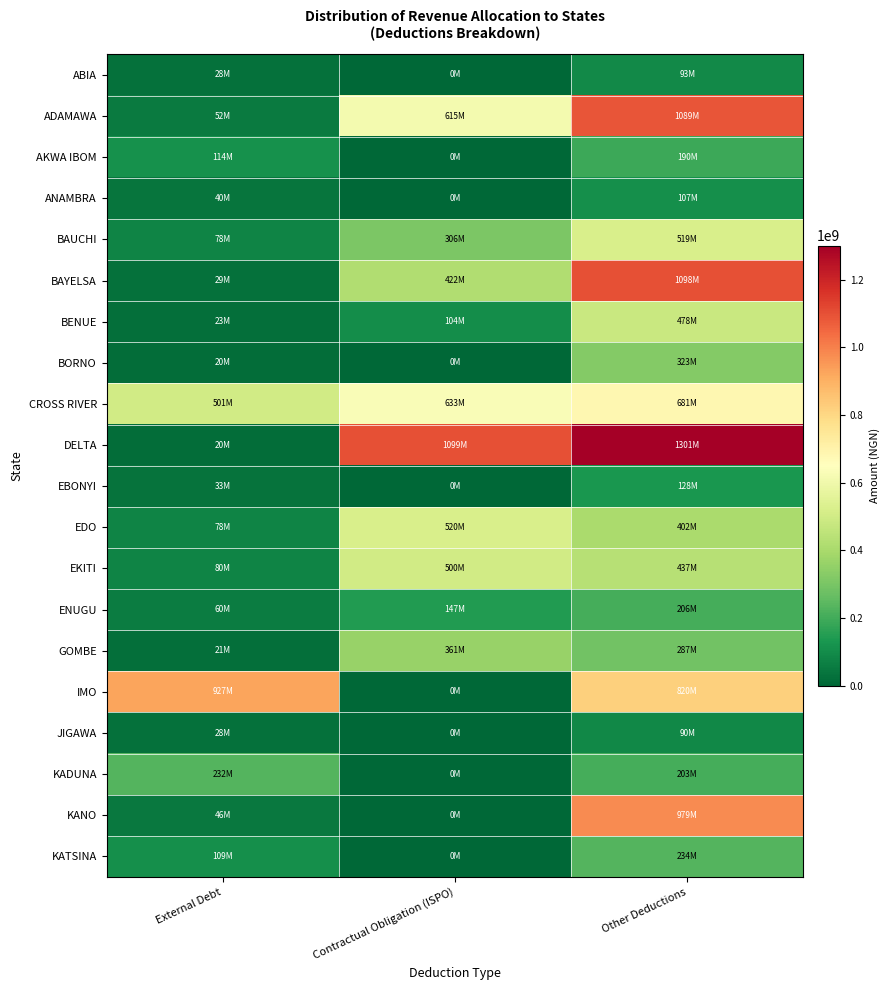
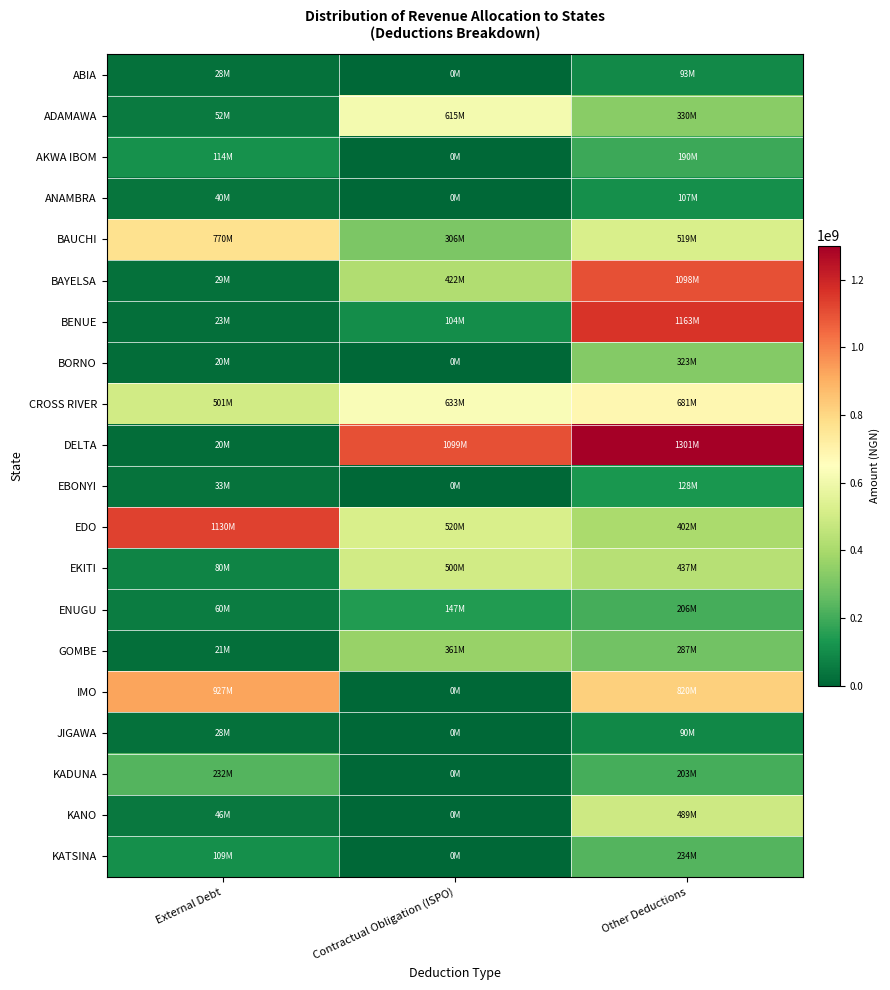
  {
    "ABIA": {
      "External Debt": "28M",
      "Contractual Obligation (ISPO)": "0M",
      "Other Deductions": "93M"
    },
    "ADAMAWA": {
      "External Debt": "52M",
      "Contractual Obligation (ISPO)": "615M",
-     "Other Deductions": "1089M"
+     "Other Deductions": "330M"
    },
    "AKWA IBOM": {
      "External Debt": "114M",
      "Contractual Obligation (ISPO)": "0M",
      "Other Deductions": "190M"
    },
    "ANAMBRA": {
      "External Debt": "40M",
      "Contractual Obligation (ISPO)": "0M",
      "Other Deductions": "107M"
    },
    "BAUCHI": {
-     "External Debt": "78M",
+     "External Debt": "770M",
      "Contractual Obligation (ISPO)": "306M",
      "Other Deductions": "519M"
    },
    "BAYELSA": {
      "External Debt": "29M",
      "Contractual Obligation (ISPO)": "422M",
      "Other Deductions": "1098M"
    },
    "BENUE": {
      "External Debt": "23M",
      "Contractual Obligation (ISPO)": "104M",
-     "Other Deductions": "478M"
+     "Other Deductions": "1163M"
    },
    "BORNO": {
      "External Debt": "20M",
      "Contractual Obligation (ISPO)": "0M",
      "Other Deductions": "323M"
    },
    "CROSS RIVER": {
      "External Debt": "501M",
      "Contractual Obligation (ISPO)": "633M",
      "Other Deductions": "681M"
    },
    "DELTA": {
      "External Debt": "20M",
      "Contractual Obligation (ISPO)": "1099M",
      "Other Deductions": "1301M"
    },
    "EBONYI": {
      "External Debt": "33M",
      "Contractual Obligation (ISPO)": "0M",
      "Other Deductions": "128M"
    },
    "EDO": {
-     "External Debt": "78M",
+     "External Debt": "1130M",
      "Contractual Obligation (ISPO)": "520M",
      "Other Deductions": "402M"
    },
    "EKITI": {
      "External Debt": "80M",
      "Contractual Obligation (ISPO)": "500M",
      "Other Deductions": "437M"
    },
    "ENUGU": {
      "External Debt": "60M",
      "Contractual Obligation (ISPO)": "147M",
      "Other Deductions": "206M"
    },
    "GOMBE": {
      "External Debt": "21M",
      "Contractual Obligation (ISPO)": "361M",
      "Other Deductions": "287M"
    },
    "IMO": {
      "External Debt": "927M",
      "Contractual Obligation (ISPO)": "0M",
      "Other Deductions": "820M"
    },
    "JIGAWA": {
      "External Debt": "28M",
      "Contractual Obligation (ISPO)": "0M",
      "Other Deductions": "90M"
    },
    "KADUNA": {
      "External Debt": "232M",
      "Contractual Obligation (ISPO)": "0M",
      "Other Deductions": "203M"
    },
    "KANO": {
      "External Debt": "46M",
      "Contractual Obligation (ISPO)": "0M",
-     "Other Deductions": "979M"
+     "Other Deductions": "489M"
    },
    "KATSINA": {
      "External Debt": "109M",
      "Contractual Obligation (ISPO)": "0M",
      "Other Deductions": "234M"
    }
  }
